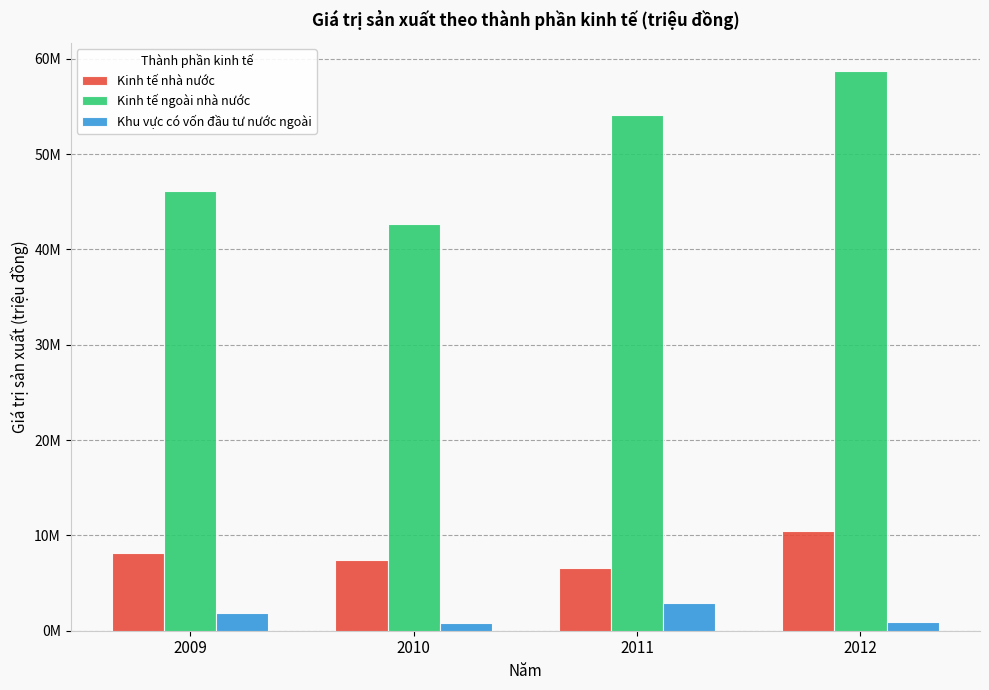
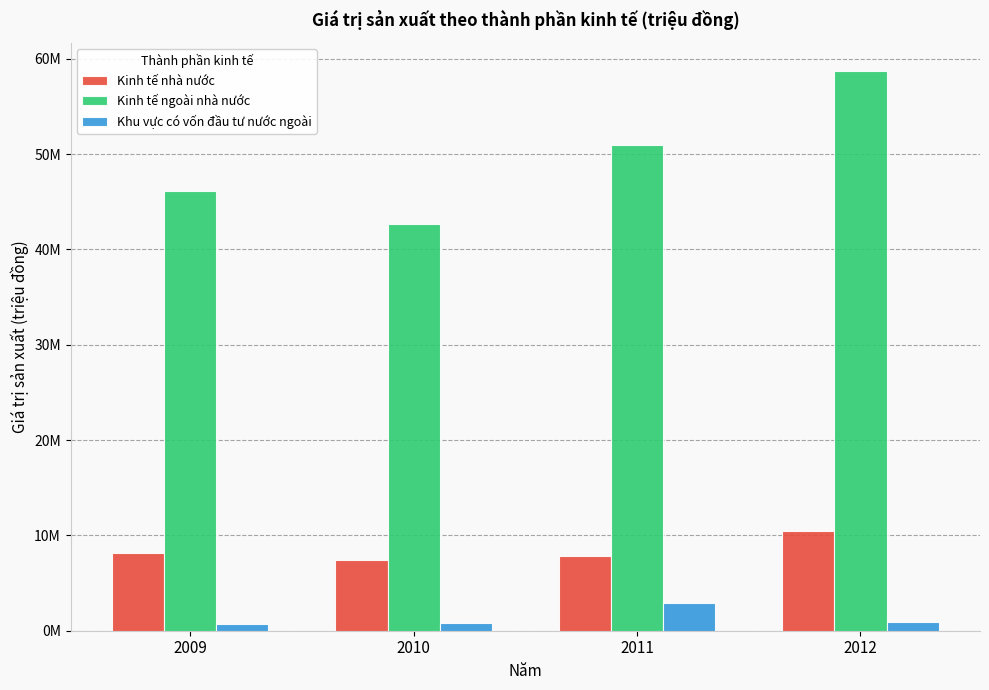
  {
    "Kinh tế nhà nước": {
      "2009": 8000000,
      "2010": 7000000,
-     "2011": 7000000,
+     "2011": 8000000,
      "2012": 10000000
    },
    "Kinh tế ngoài nhà nước": {
      "2009": 46000000,
      "2010": 43000000,
-     "2011": 54000000,
+     "2011": 51000000,
      "2012": 59000000
    },
    "Khu vực có vốn đầu tư nước ngoài": {
-     "2009": 2000000,
+     "2009": 1000000,
      "2010": 1000000,
      "2011": 3000000,
      "2012": 1000000
    }
  }
